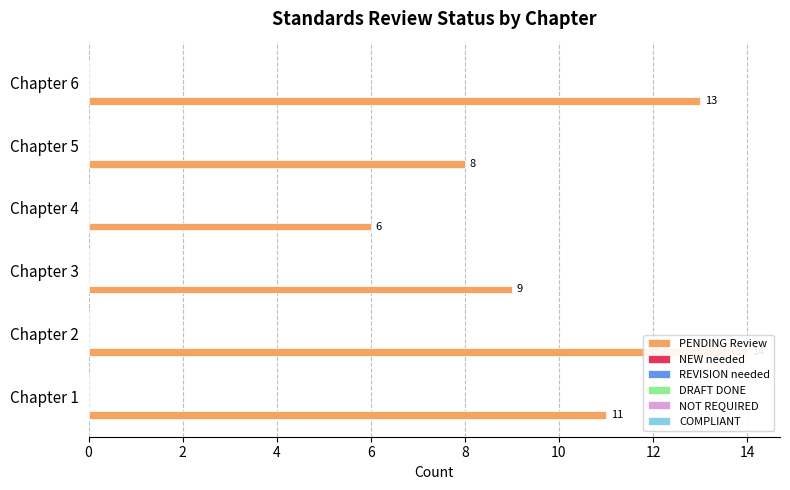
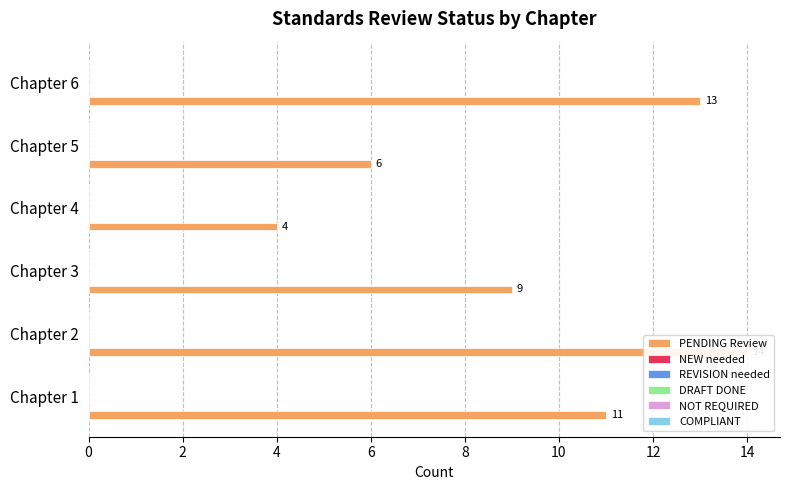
  {
    "PENDING Review": {
      "Chapter 6": 13,
-     "Chapter 5": 8,
-     "Chapter 4": 6,
+     "Chapter 5": 6,
+     "Chapter 4": 4,
      "Chapter 3": 9,
      "Chapter 1": 11
    },
    "NEW needed": {
      "Chapter 6": 0.0,
      "Chapter 5": 0.0,
      "Chapter 4": 0.0,
      "Chapter 3": 0.0,
      "Chapter 2": 0.0,
      "Chapter 1": 0.0
    },
    "REVISION needed": {
      "Chapter 6": 0.0,
      "Chapter 5": 0.0,
      "Chapter 4": 0.0,
      "Chapter 3": 0.0,
      "Chapter 2": 0.0,
      "Chapter 1": 0.0
    },
    "DRAFT DONE": {
      "Chapter 6": 0.0,
      "Chapter 5": 0.0,
      "Chapter 4": 0.0,
      "Chapter 3": 0.0,
      "Chapter 2": 0.0,
      "Chapter 1": 0.0
    },
    "NOT REQUIRED": {
      "Chapter 6": 0.0,
      "Chapter 5": 0.0,
      "Chapter 4": 0.0,
      "Chapter 3": 0.0,
      "Chapter 2": 0.0,
      "Chapter 1": 0.0
    },
    "COMPLIANT": {
      "Chapter 6": 0.0,
      "Chapter 5": 0.0,
      "Chapter 4": 0.0,
      "Chapter 3": 0.0,
      "Chapter 2": 0.0,
      "Chapter 1": 0.0
    }
  }
